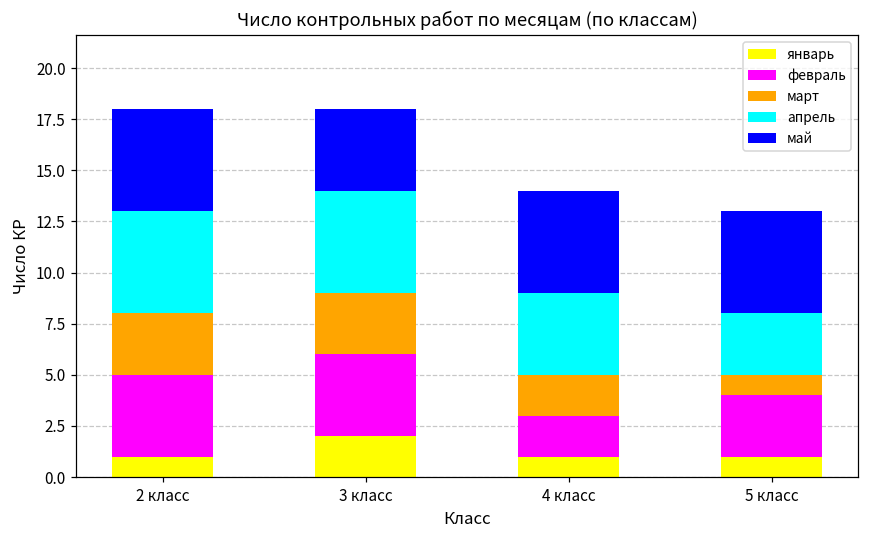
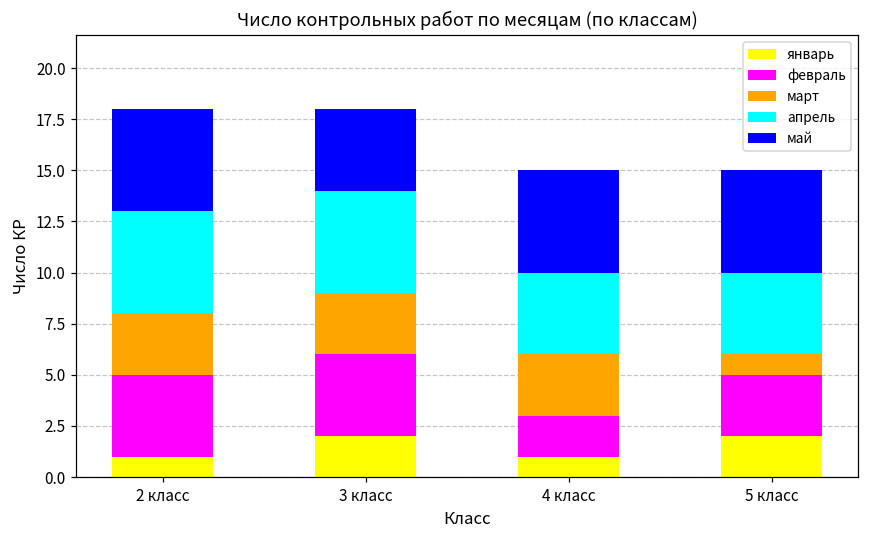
  {
    "январь": {
      "2 класс": 1,
      "3 класс": 2,
      "4 класс": 1,
-     "5 класс": 1
+     "5 класс": 2
    },
    "февраль": {
      "2 класс": 4,
      "3 класс": 4,
      "4 класс": 2,
      "5 класс": 3
    },
    "март": {
      "2 класс": 3,
      "3 класс": 3,
-     "4 класс": 2,
+     "4 класс": 3,
      "5 класс": 1
    },
    "апрель": {
      "2 класс": 5,
      "3 класс": 5,
      "4 класс": 4,
-     "5 класс": 3
+     "5 класс": 4
    },
    "май": {
      "2 класс": 5,
      "3 класс": 4,
      "4 класс": 5,
      "5 класс": 5
    }
  }
